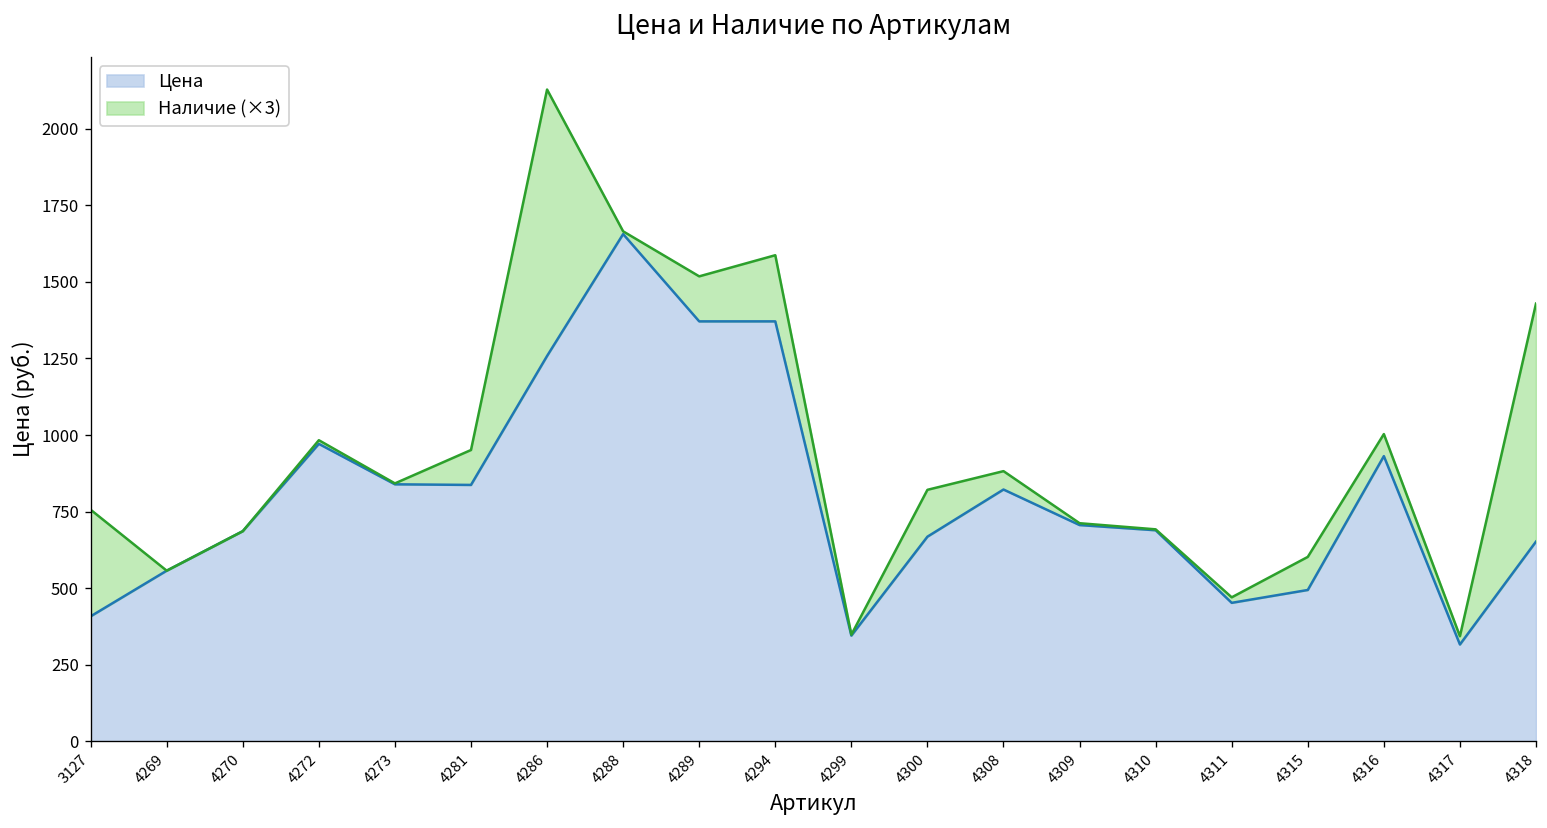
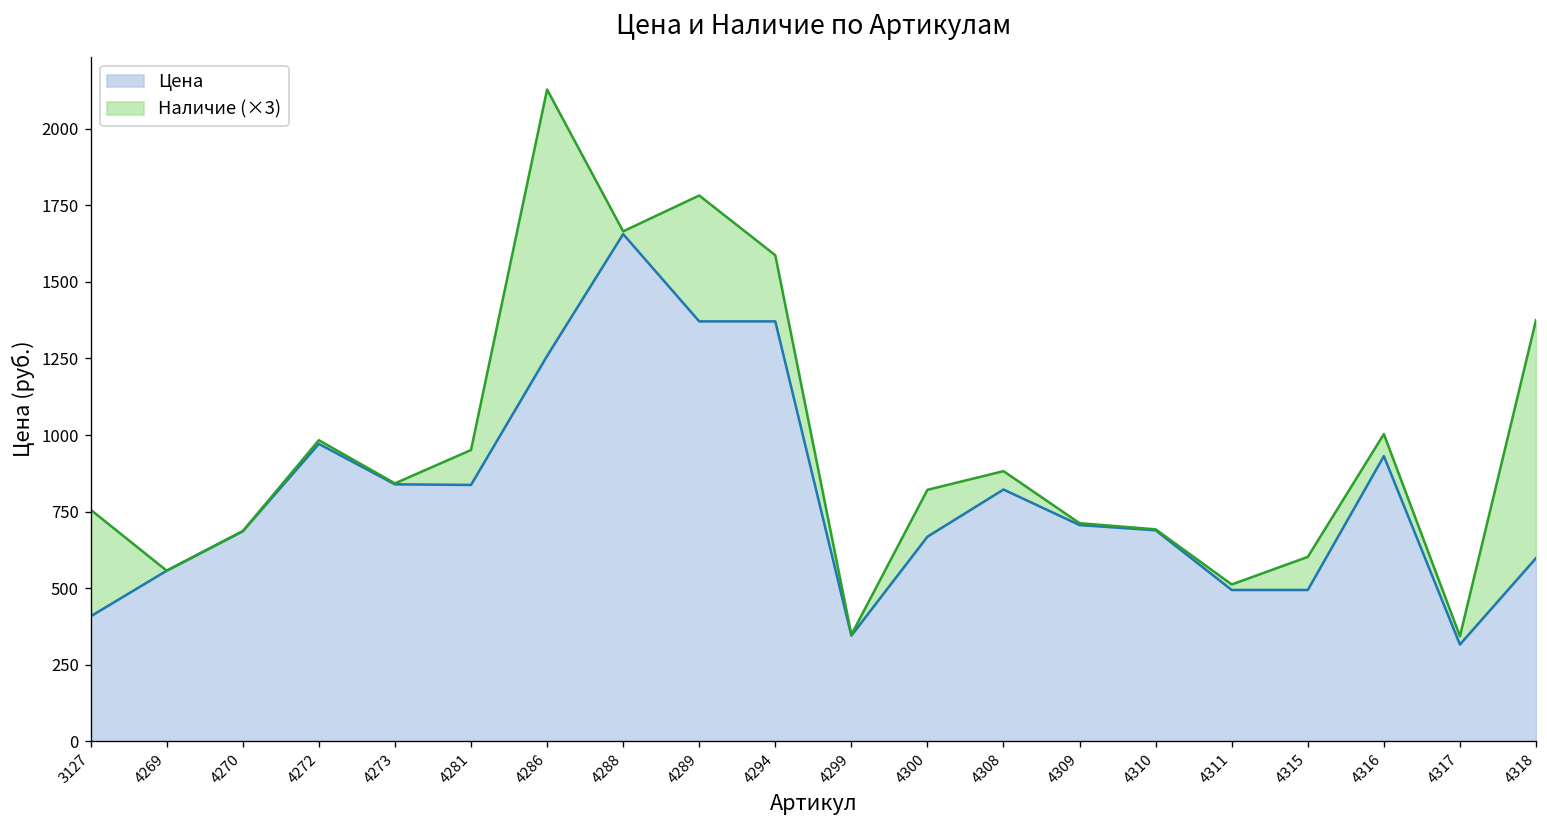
  {
    "Цена": {
      "3127": 410,
      "4272": 970,
      "4281": 840,
      "4286": 1260,
      "4289": 1370,
      "4294": 1370,
      "4300": 670,
      "4308": 820,
-     "4311": 450,
+     "4311": 490,
      "4315": 490,
      "4316": 930,
      "4317": 320,
-     "4318": 650
+     "4318": 600
    },
    "Наличие (×3)": {
      "3127": 350,
      "4272": 10,
      "4281": 110,
      "4286": 870,
-     "4289": 150,
+     "4289": 410,
      "4294": 220,
      "4300": 150,
      "4308": 60,
      "4311": 20,
      "4315": 110,
      "4316": 70,
      "4317": 30,
      "4318": 780
    }
  }
